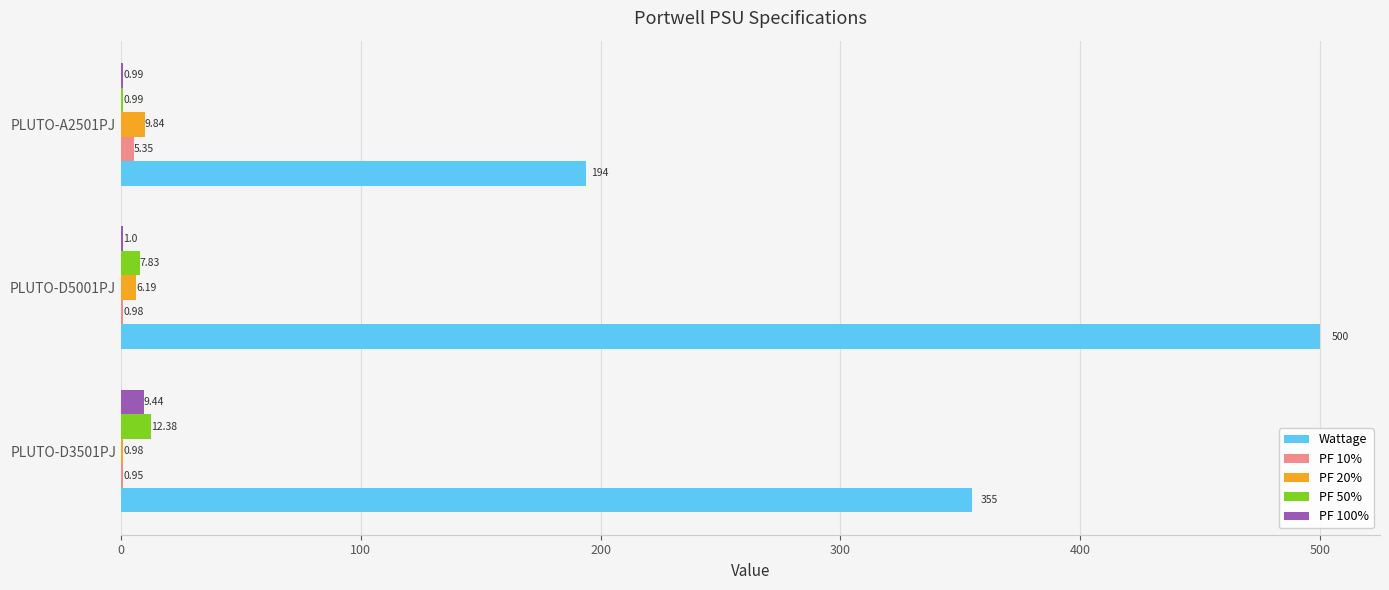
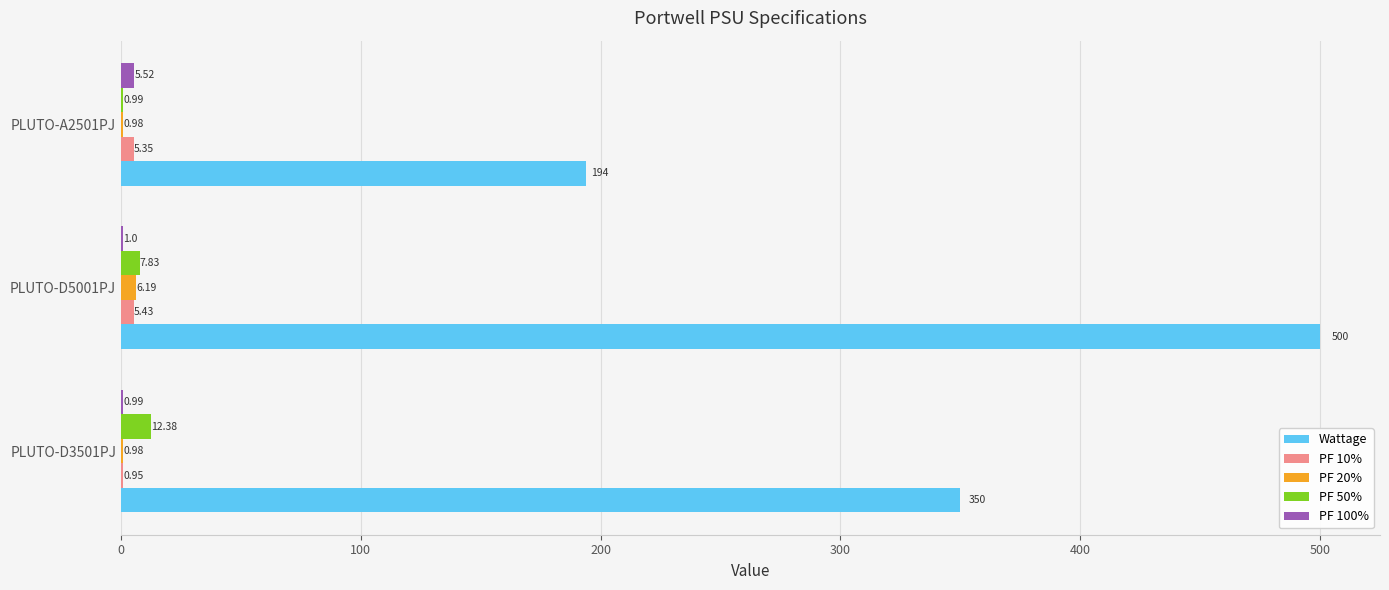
  {
    "Wattage": {
      "PLUTO-A2501PJ": 194,
      "PLUTO-D5001PJ": 500,
-     "PLUTO-D3501PJ": 355
+     "PLUTO-D3501PJ": 350
    },
    "PF 10%": {
      "PLUTO-A2501PJ": 5.35,
-     "PLUTO-D5001PJ": 0.98,
+     "PLUTO-D5001PJ": 5.43,
      "PLUTO-D3501PJ": 0.95
    },
    "PF 20%": {
-     "PLUTO-A2501PJ": 9.84,
+     "PLUTO-A2501PJ": 0.98,
      "PLUTO-D5001PJ": 6.19,
      "PLUTO-D3501PJ": 0.98
    },
    "PF 50%": {
      "PLUTO-A2501PJ": 0.99,
      "PLUTO-D5001PJ": 7.83,
      "PLUTO-D3501PJ": 12.38
    },
    "PF 100%": {
-     "PLUTO-A2501PJ": 0.99,
+     "PLUTO-A2501PJ": 5.52,
      "PLUTO-D5001PJ": 1.0,
-     "PLUTO-D3501PJ": 9.44
+     "PLUTO-D3501PJ": 0.99
    }
  }
